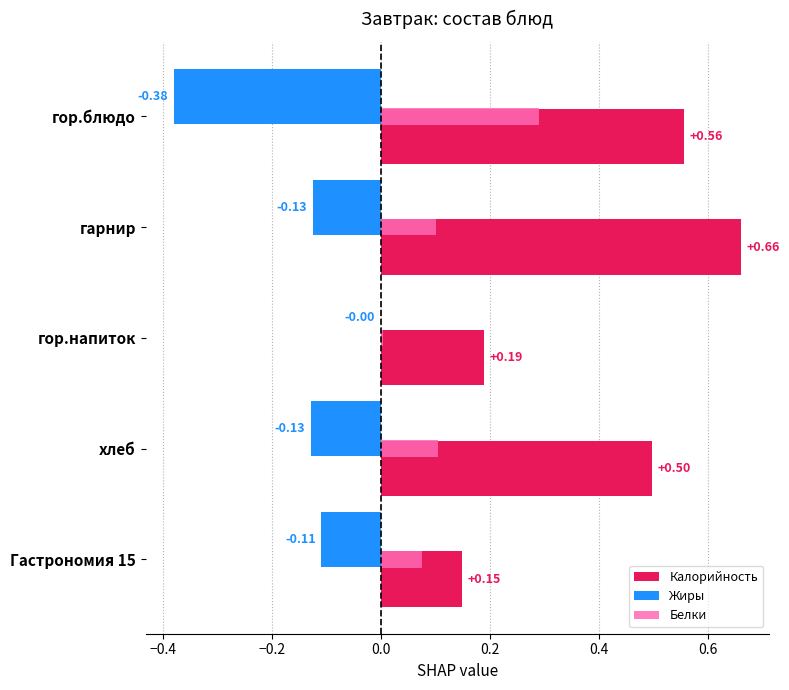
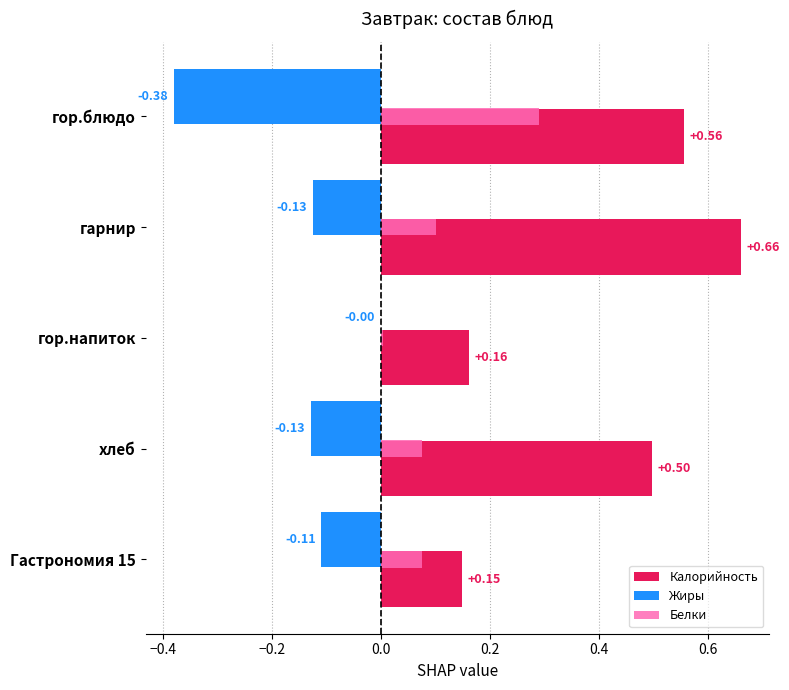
  {
    "Калорийность": {
      "гор.блюдо": "+0.56",
      "гарнир": "+0.66",
-     "гор.напиток": "+0.19",
+     "гор.напиток": "+0.16",
      "хлеб": "+0.50",
      "Гастрономия 15": "+0.15"
    },
    "Жиры": {
      "гор.блюдо": "-0.38",
      "гарнир": "-0.13",
      "гор.напиток": "-0.00",
      "хлеб": "-0.13",
      "Гастрономия 15": "-0.11"
    },
    "Белки": {
-     "хлеб": "0.10"
+     "хлеб": "0.08"
    }
  }
